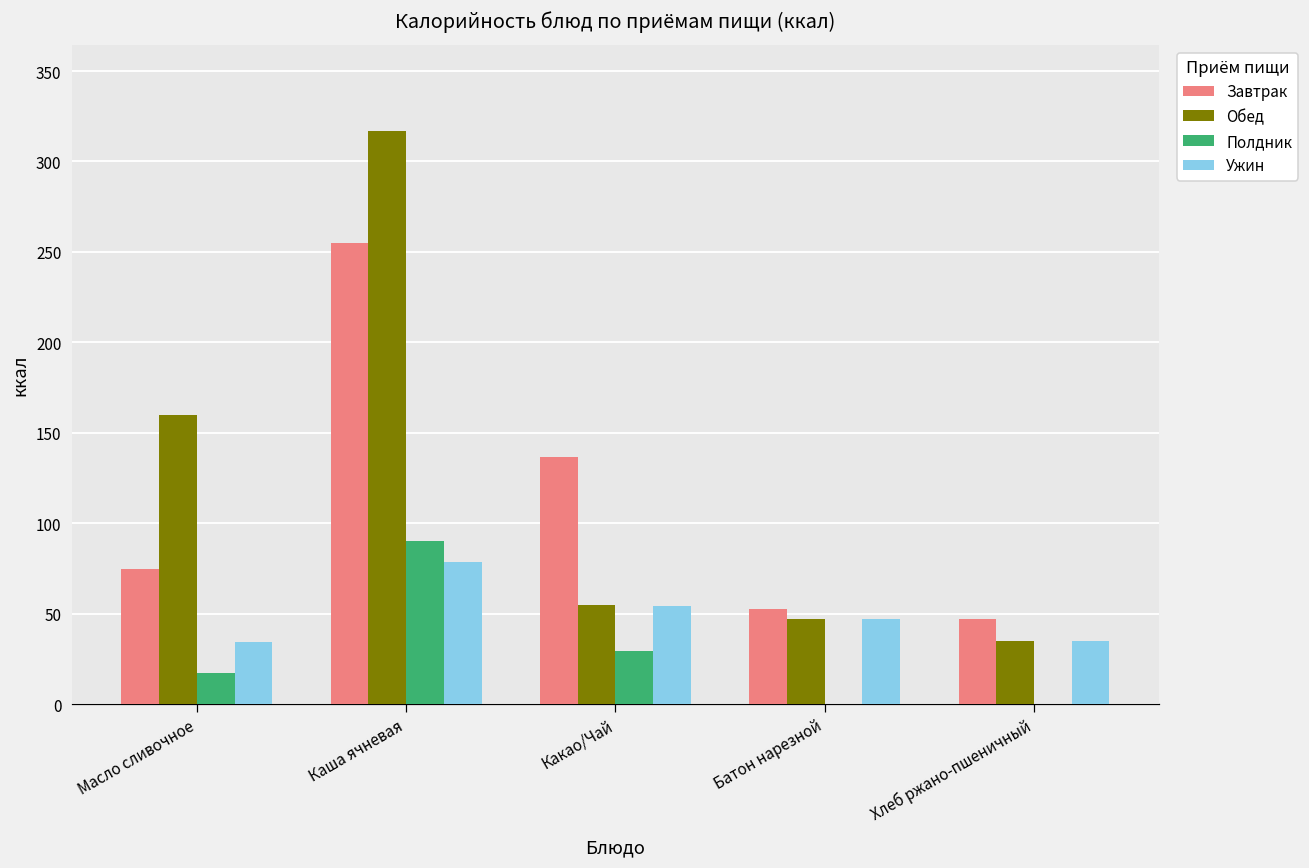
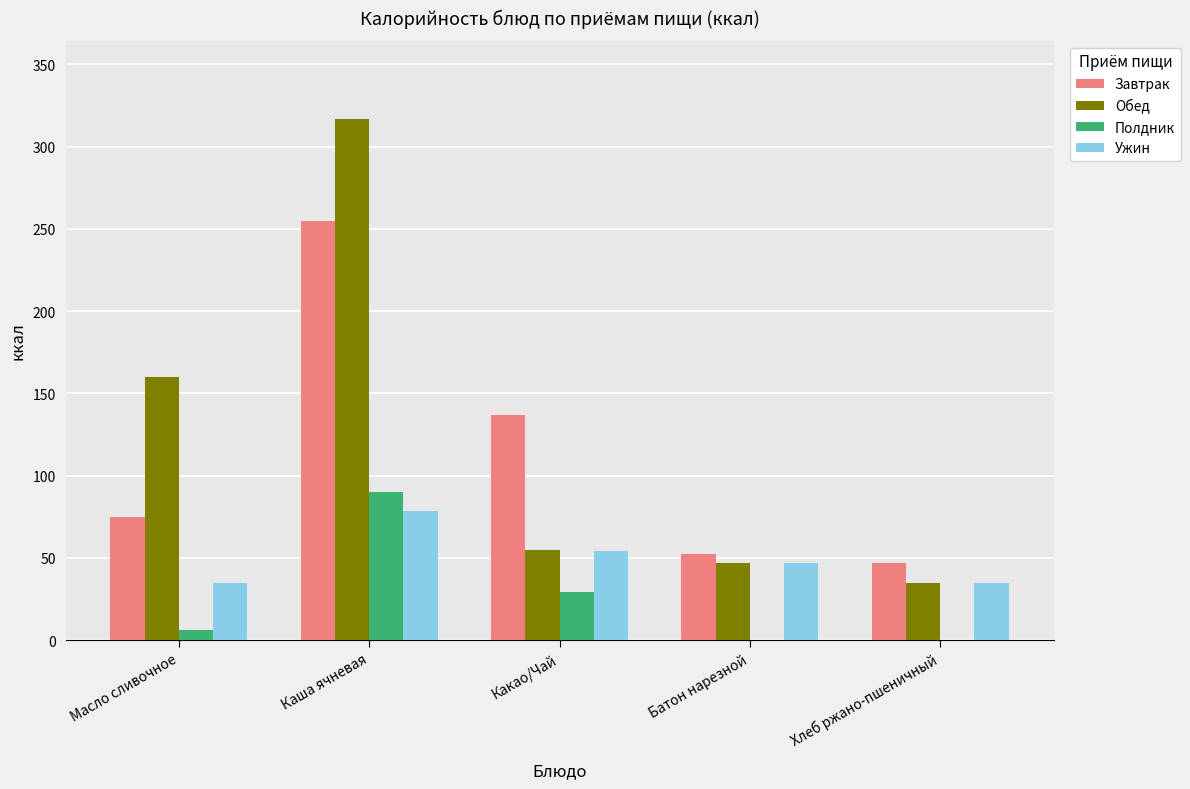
  {
    "Завтрак": {
      "Масло сливочное": 75,
      "Каша ячневая": 255,
      "Какао/Чай": 137,
      "Батон нарезной": 52,
      "Хлеб ржано-пшеничный": 47
    },
    "Обед": {
      "Масло сливочное": 160,
      "Каша ячневая": 317,
      "Какао/Чай": 55,
      "Батон нарезной": 47,
      "Хлеб ржано-пшеничный": 35
    },
    "Полдник": {
-     "Масло сливочное": 17,
+     "Масло сливочное": 6,
      "Каша ячневая": 90,
      "Какао/Чай": 29,
      "Батон нарезной": 0,
      "Хлеб ржано-пшеничный": 0
    },
    "Ужин": {
      "Масло сливочное": 35,
      "Каша ячневая": 79,
      "Какао/Чай": 54,
      "Батон нарезной": 47,
      "Хлеб ржано-пшеничный": 35
    }
  }
